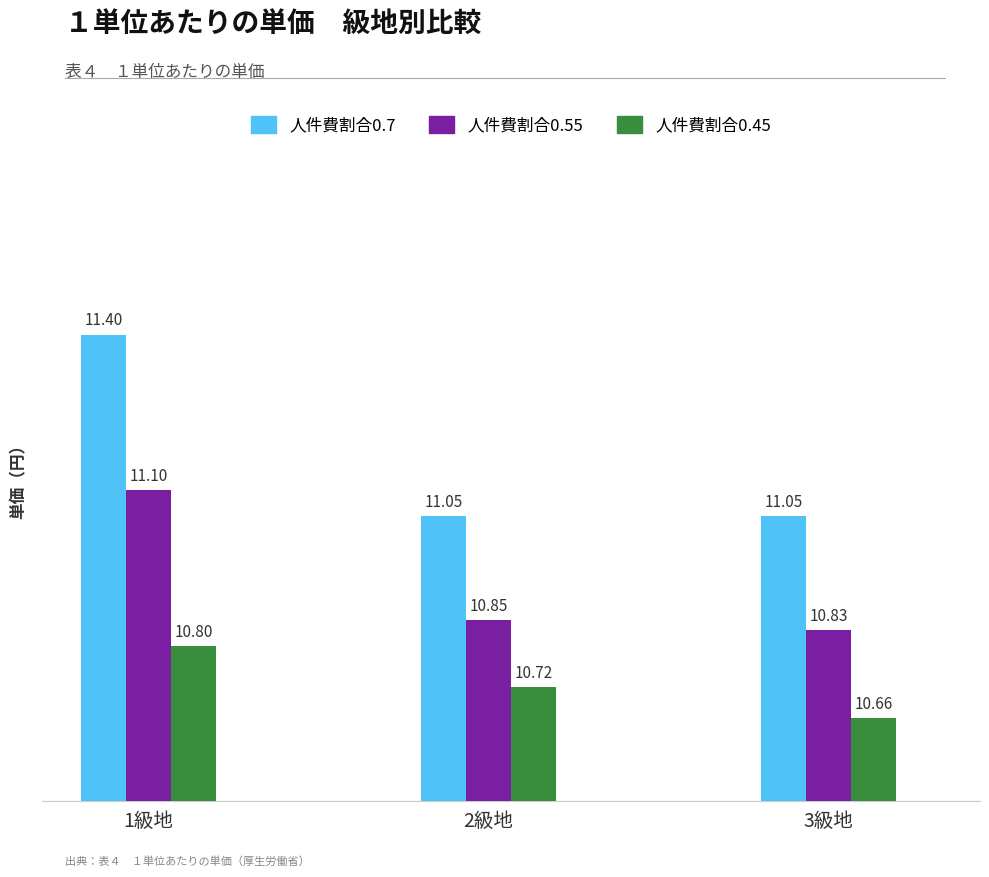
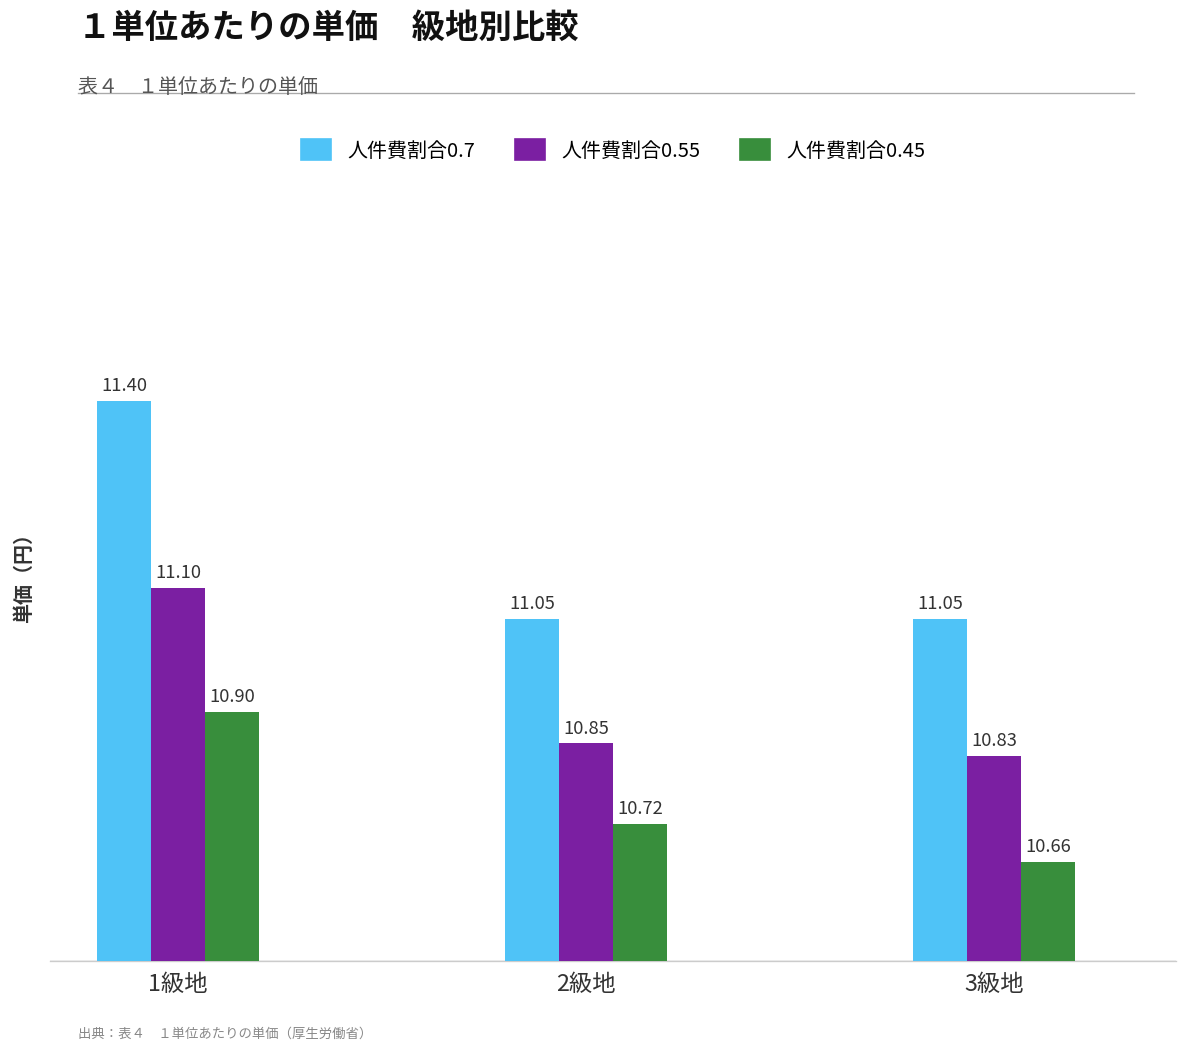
  {
    "人件費割合0.7": {
      "1級地": 11.40,
      "2級地": 11.05,
      "3級地": 11.05
    },
    "人件費割合0.55": {
      "1級地": 11.10,
      "2級地": 10.85,
      "3級地": 10.83
    },
    "人件費割合0.45": {
-     "1級地": 10.80,
+     "1級地": 10.90,
      "2級地": 10.72,
      "3級地": 10.66
    }
  }
